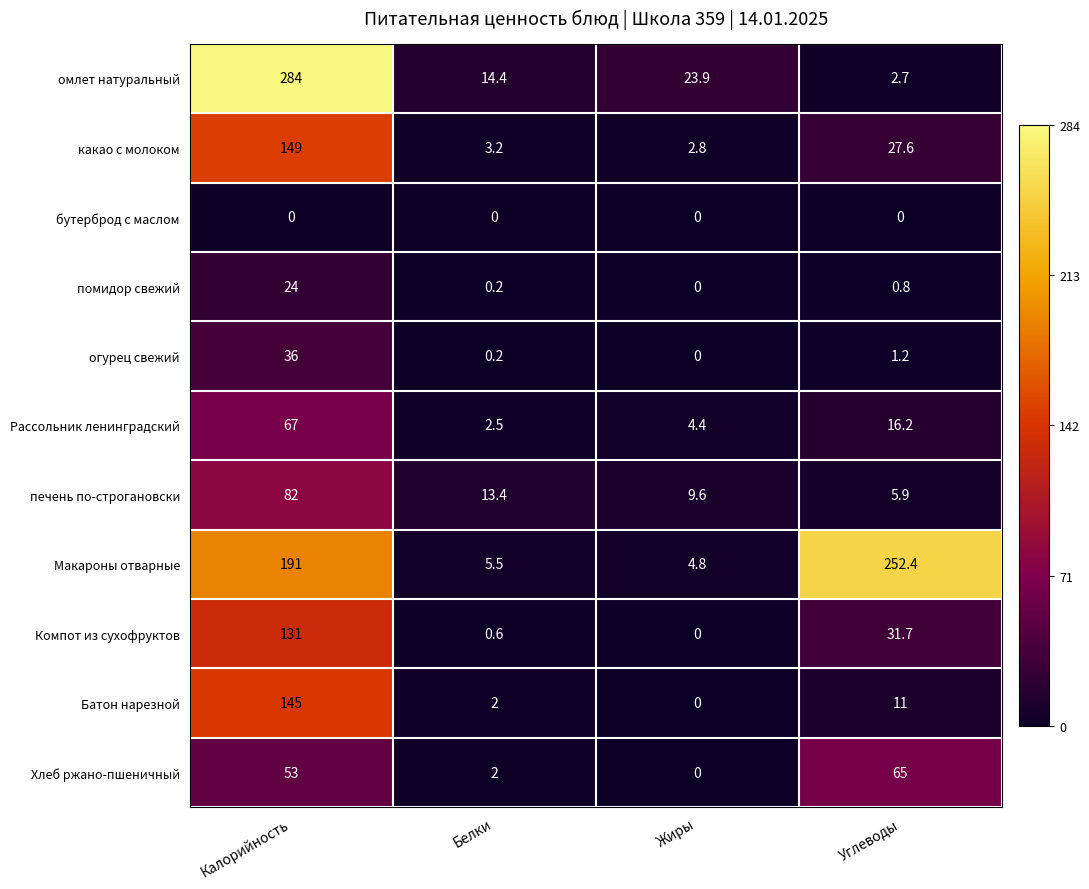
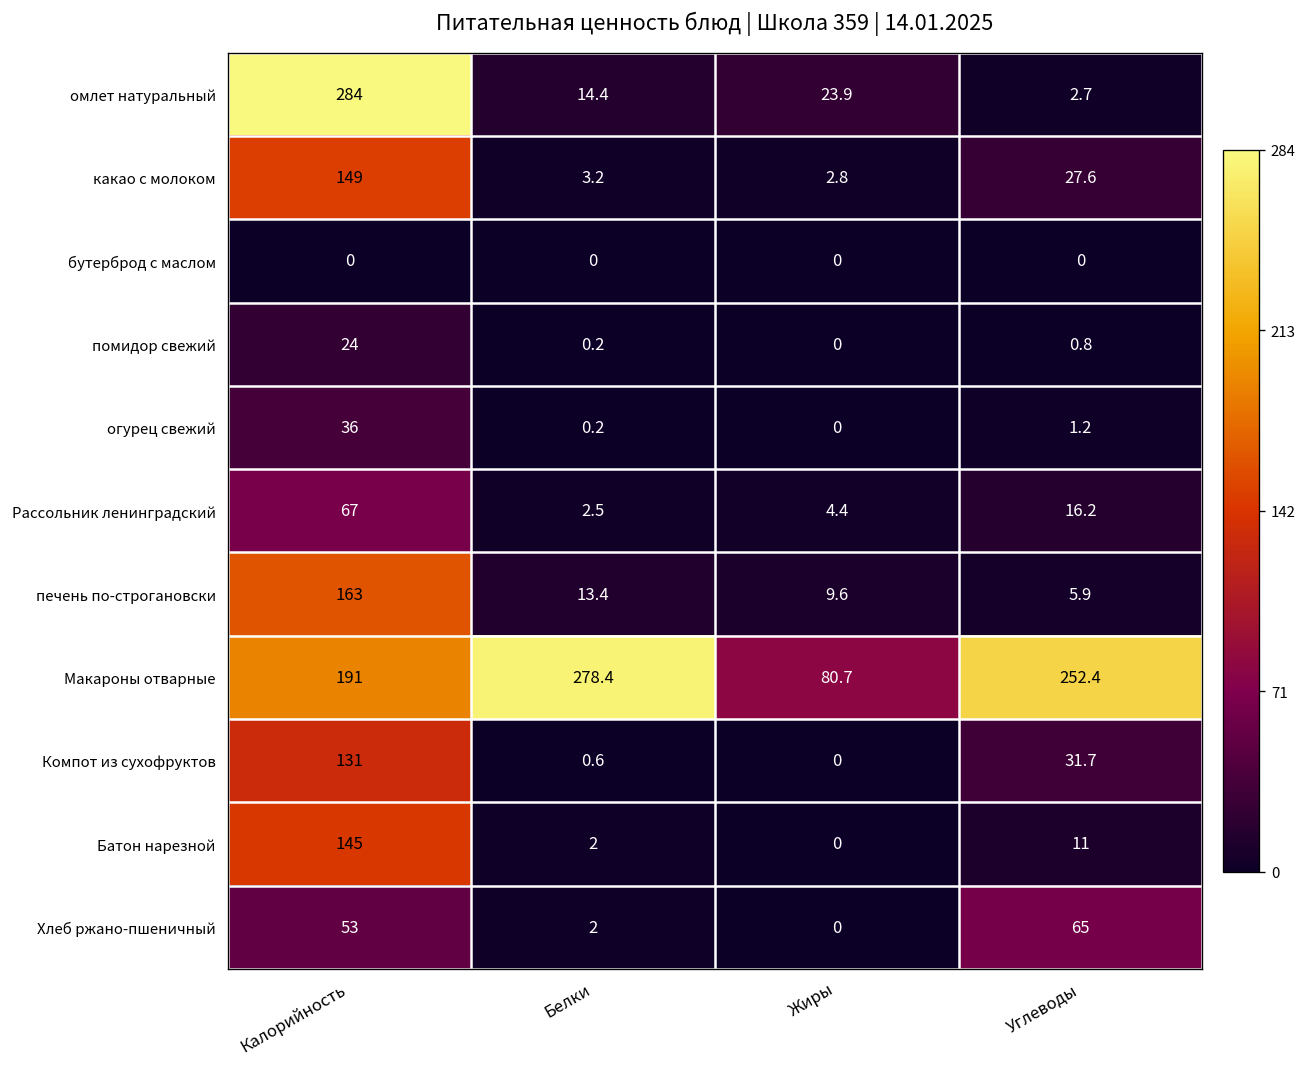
  {
    "омлет натуральный": {
      "Калорийность": 284,
      "Белки": 14.4,
      "Жиры": 23.9,
      "Углеводы": 2.7
    },
    "какао с молоком": {
      "Калорийность": 149,
      "Белки": 3.2,
      "Жиры": 2.8,
      "Углеводы": 27.6
    },
    "бутерброд с маслом": {
      "Калорийность": 0,
      "Белки": 0,
      "Жиры": 0,
      "Углеводы": 0
    },
    "помидор свежий": {
      "Калорийность": 24,
      "Белки": 0.2,
      "Жиры": 0,
      "Углеводы": 0.8
    },
    "огурец свежий": {
      "Калорийность": 36,
      "Белки": 0.2,
      "Жиры": 0,
      "Углеводы": 1.2
    },
    "Рассольник ленинградский": {
      "Калорийность": 67,
      "Белки": 2.5,
      "Жиры": 4.4,
      "Углеводы": 16.2
    },
    "печень по-строгановски": {
-     "Калорийность": 82,
+     "Калорийность": 163,
      "Белки": 13.4,
      "Жиры": 9.6,
      "Углеводы": 5.9
    },
    "Макароны отварные": {
      "Калорийность": 191,
-     "Белки": 5.5,
-     "Жиры": 4.8,
+     "Белки": 278.4,
+     "Жиры": 80.7,
      "Углеводы": 252.4
    },
    "Компот из сухофруктов": {
      "Калорийность": 131,
      "Белки": 0.6,
      "Жиры": 0,
      "Углеводы": 31.7
    },
    "Батон нарезной": {
      "Калорийность": 145,
      "Белки": 2,
      "Жиры": 0,
      "Углеводы": 11
    },
    "Хлеб ржано-пшеничный": {
      "Калорийность": 53,
      "Белки": 2,
      "Жиры": 0,
      "Углеводы": 65
    }
  }
